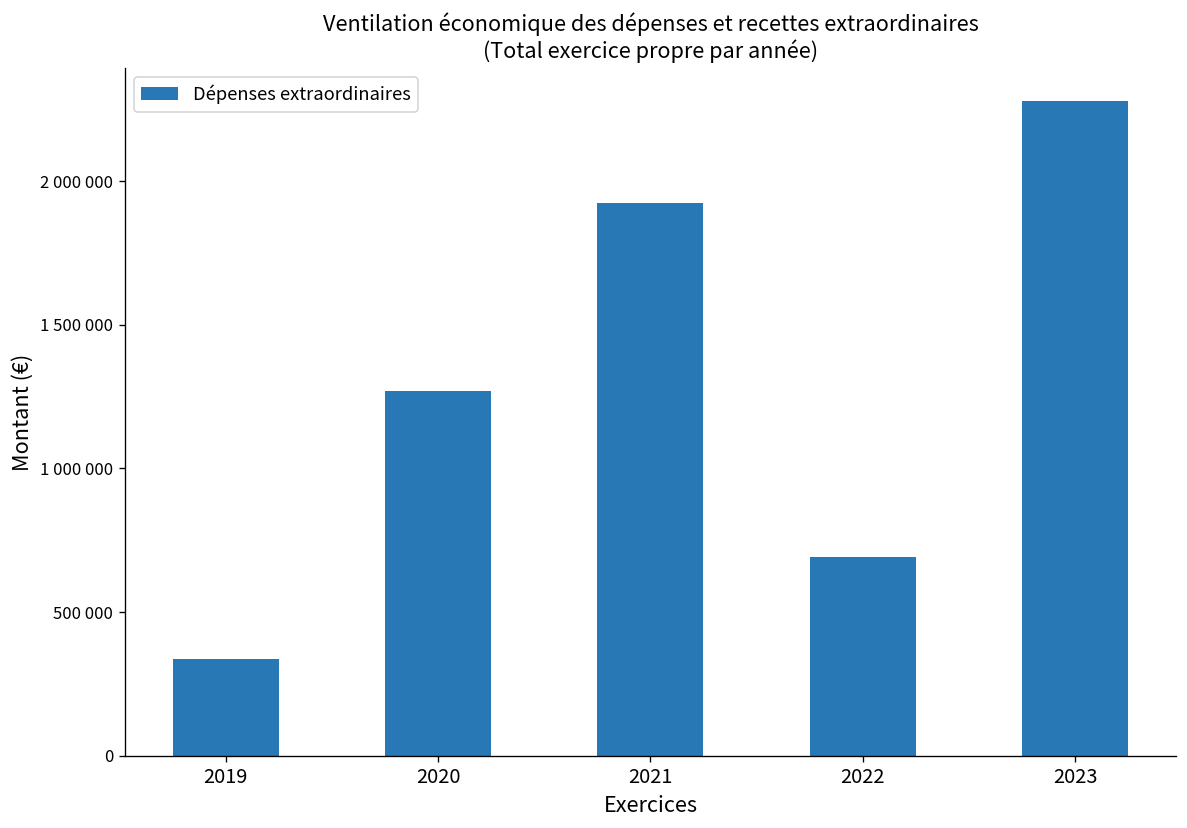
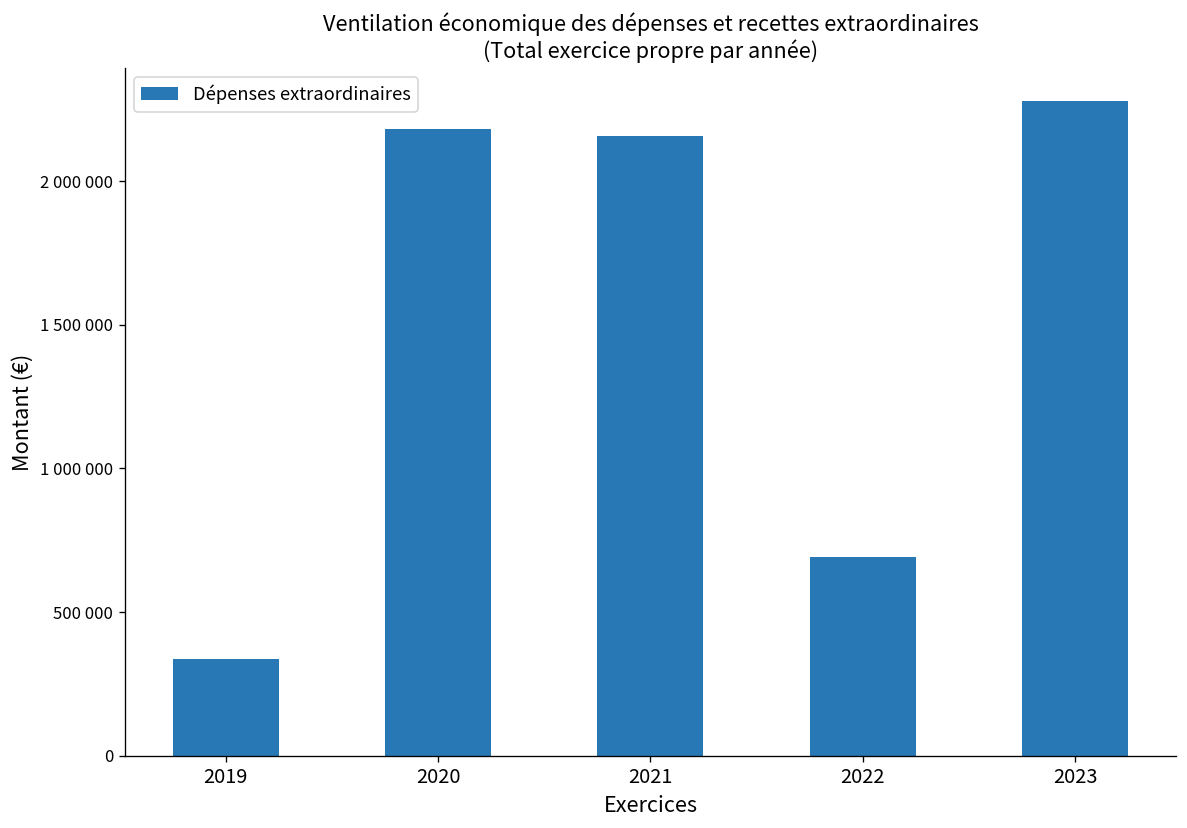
  {
    "2019": 340000,
-   "2020": 1270000,
-   "2021": 1920000,
+   "2020": 2180000,
+   "2021": 2160000,
    "2022": 690000,
    "2023": 2280000
  }
